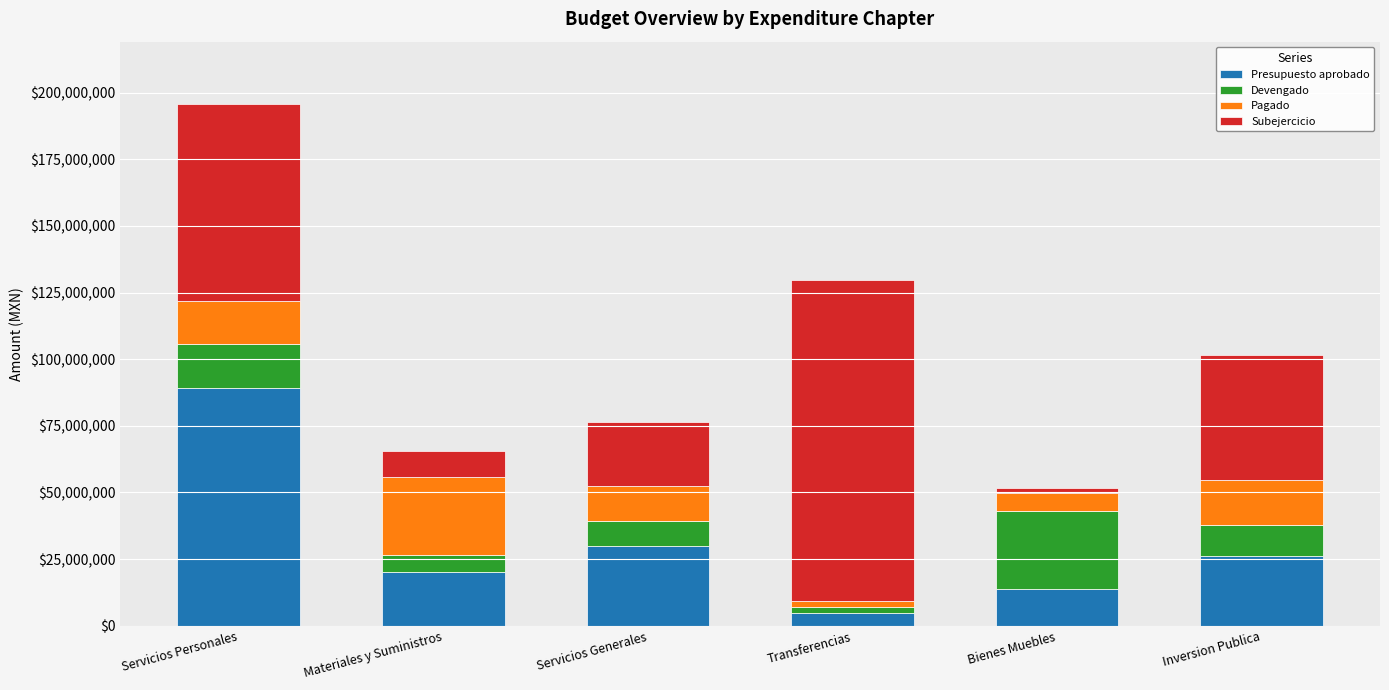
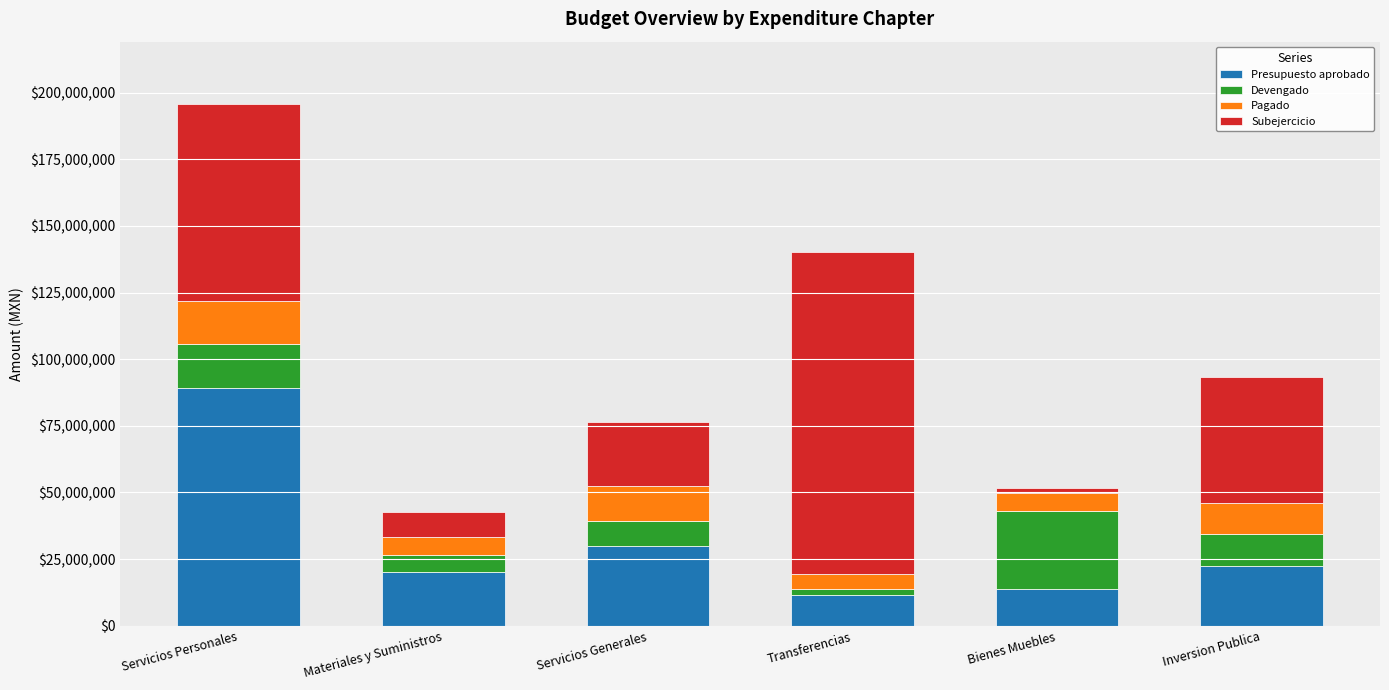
  {
    "Presupuesto aprobado": {
      "Servicios Personales": "$89,000,000",
      "Materiales y Suministros": "$20,000,000",
      "Servicios Generales": "$30,000,000",
-     "Transferencias": "$5,000,000",
+     "Transferencias": "$11,000,000",
      "Bienes Muebles": "$14,000,000",
-     "Inversion Publica": "$26,000,000"
+     "Inversion Publica": "$22,000,000"
    },
    "Devengado": {
      "Servicios Personales": "$16,000,000",
      "Materiales y Suministros": "$6,000,000",
      "Servicios Generales": "$9,000,000",
      "Transferencias": "$2,000,000",
      "Bienes Muebles": "$29,000,000",
      "Inversion Publica": "$12,000,000"
    },
    "Pagado": {
      "Servicios Personales": "$16,000,000",
-     "Materiales y Suministros": "$29,000,000",
+     "Materiales y Suministros": "$6,000,000",
      "Servicios Generales": "$13,000,000",
-     "Transferencias": "$2,000,000",
+     "Transferencias": "$6,000,000",
      "Bienes Muebles": "$6,000,000",
-     "Inversion Publica": "$17,000,000"
+     "Inversion Publica": "$12,000,000"
    },
    "Subejercicio": {
      "Servicios Personales": "$74,000,000",
      "Materiales y Suministros": "$9,000,000",
      "Servicios Generales": "$24,000,000",
      "Transferencias": "$121,000,000",
      "Bienes Muebles": "$2,000,000",
      "Inversion Publica": "$47,000,000"
    }
  }
